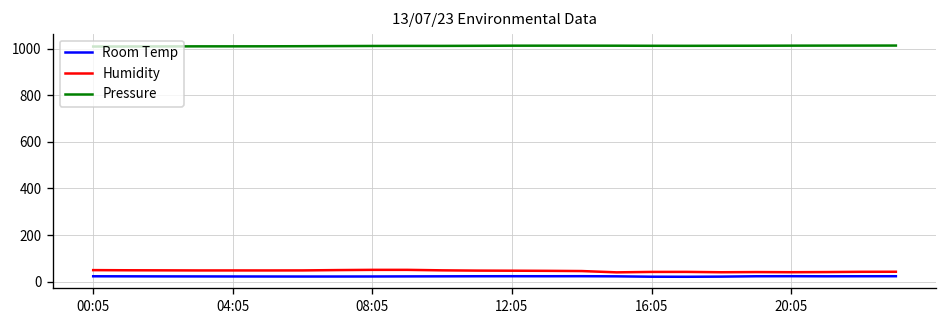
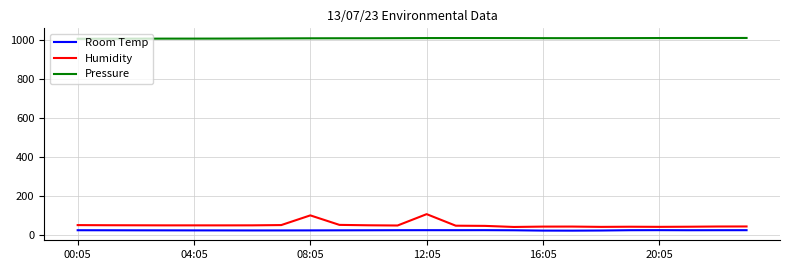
  {
    "Room Temp": {
      "00:05": 20,
      "04:05": 20,
      "08:05": 20,
      "12:05": 20,
      "16:05": 20,
      "20:05": 20
    },
    "Humidity": {
      "00:05": 50,
      "04:05": 50,
-     "08:05": 50,
-     "12:05": 50,
+     "08:05": 100,
+     "12:05": 110,
      "16:05": 40,
      "20:05": 40
    },
    "Pressure": {
      "04:05": 1010,
      "08:05": 1010,
      "12:05": 1010,
      "16:05": 1010,
      "20:05": 1010
    }
  }
